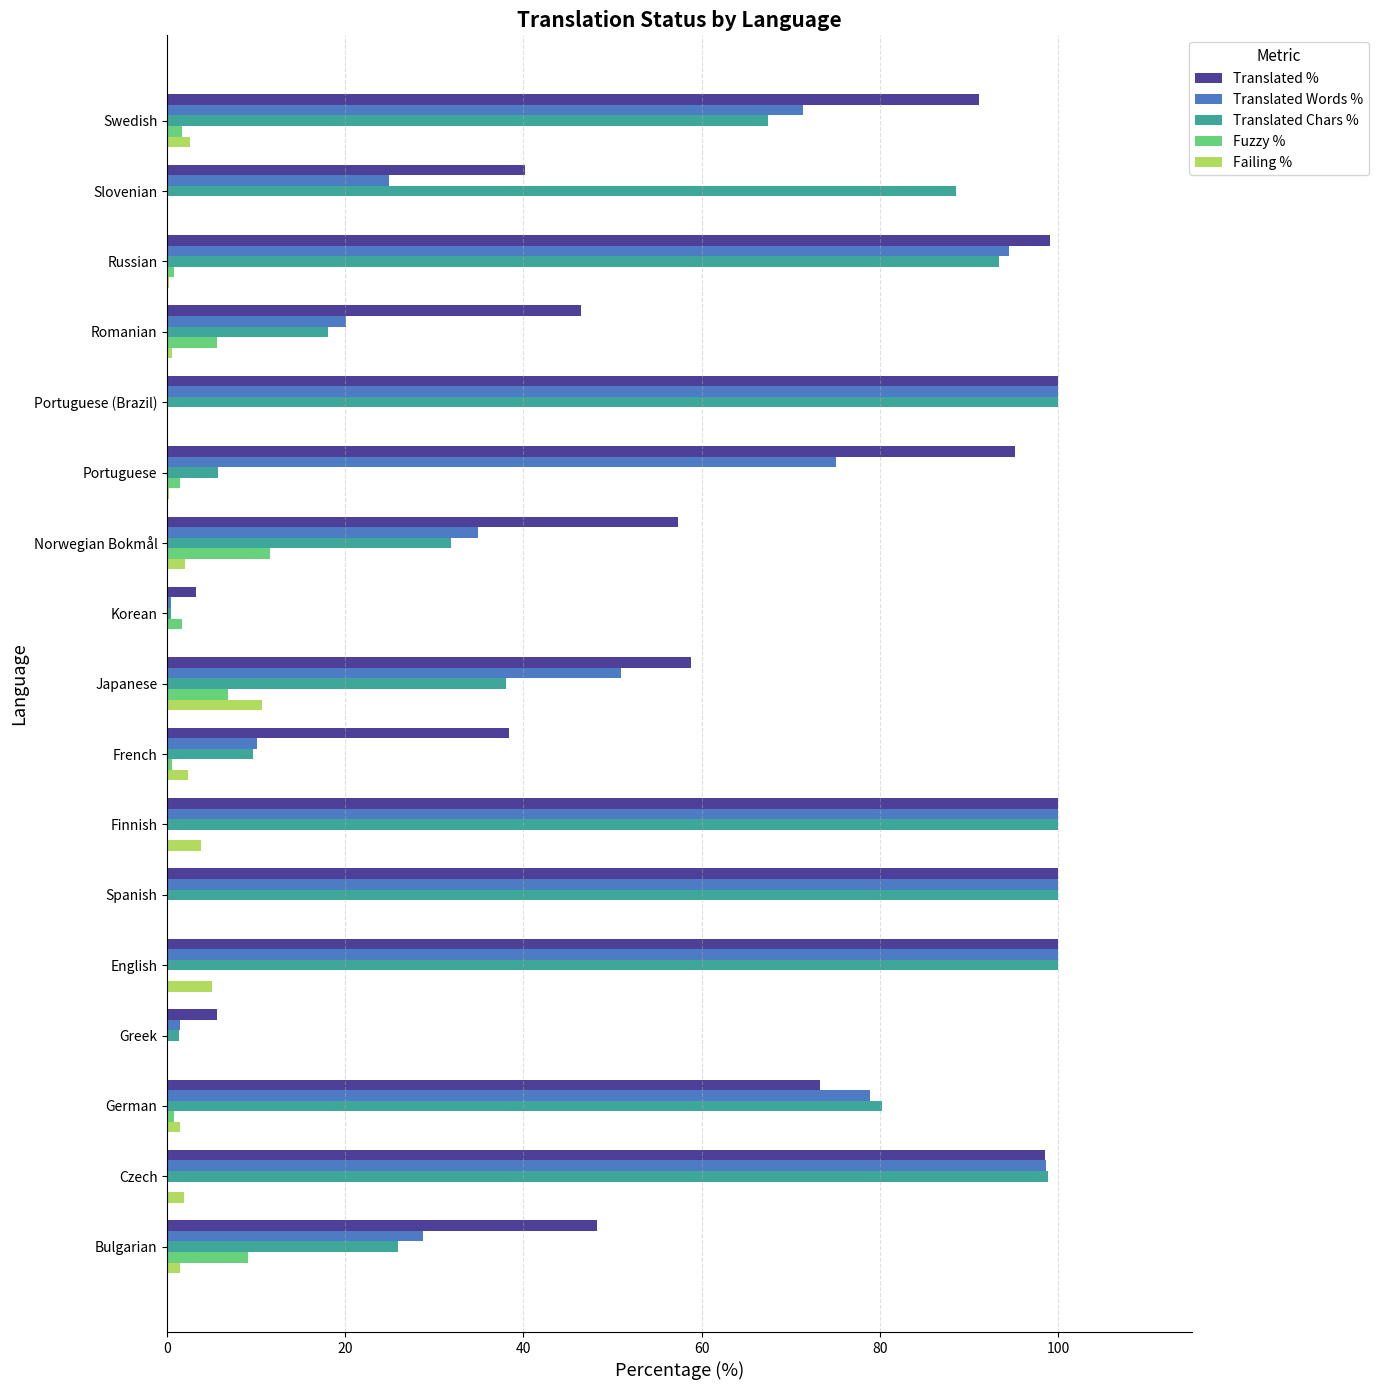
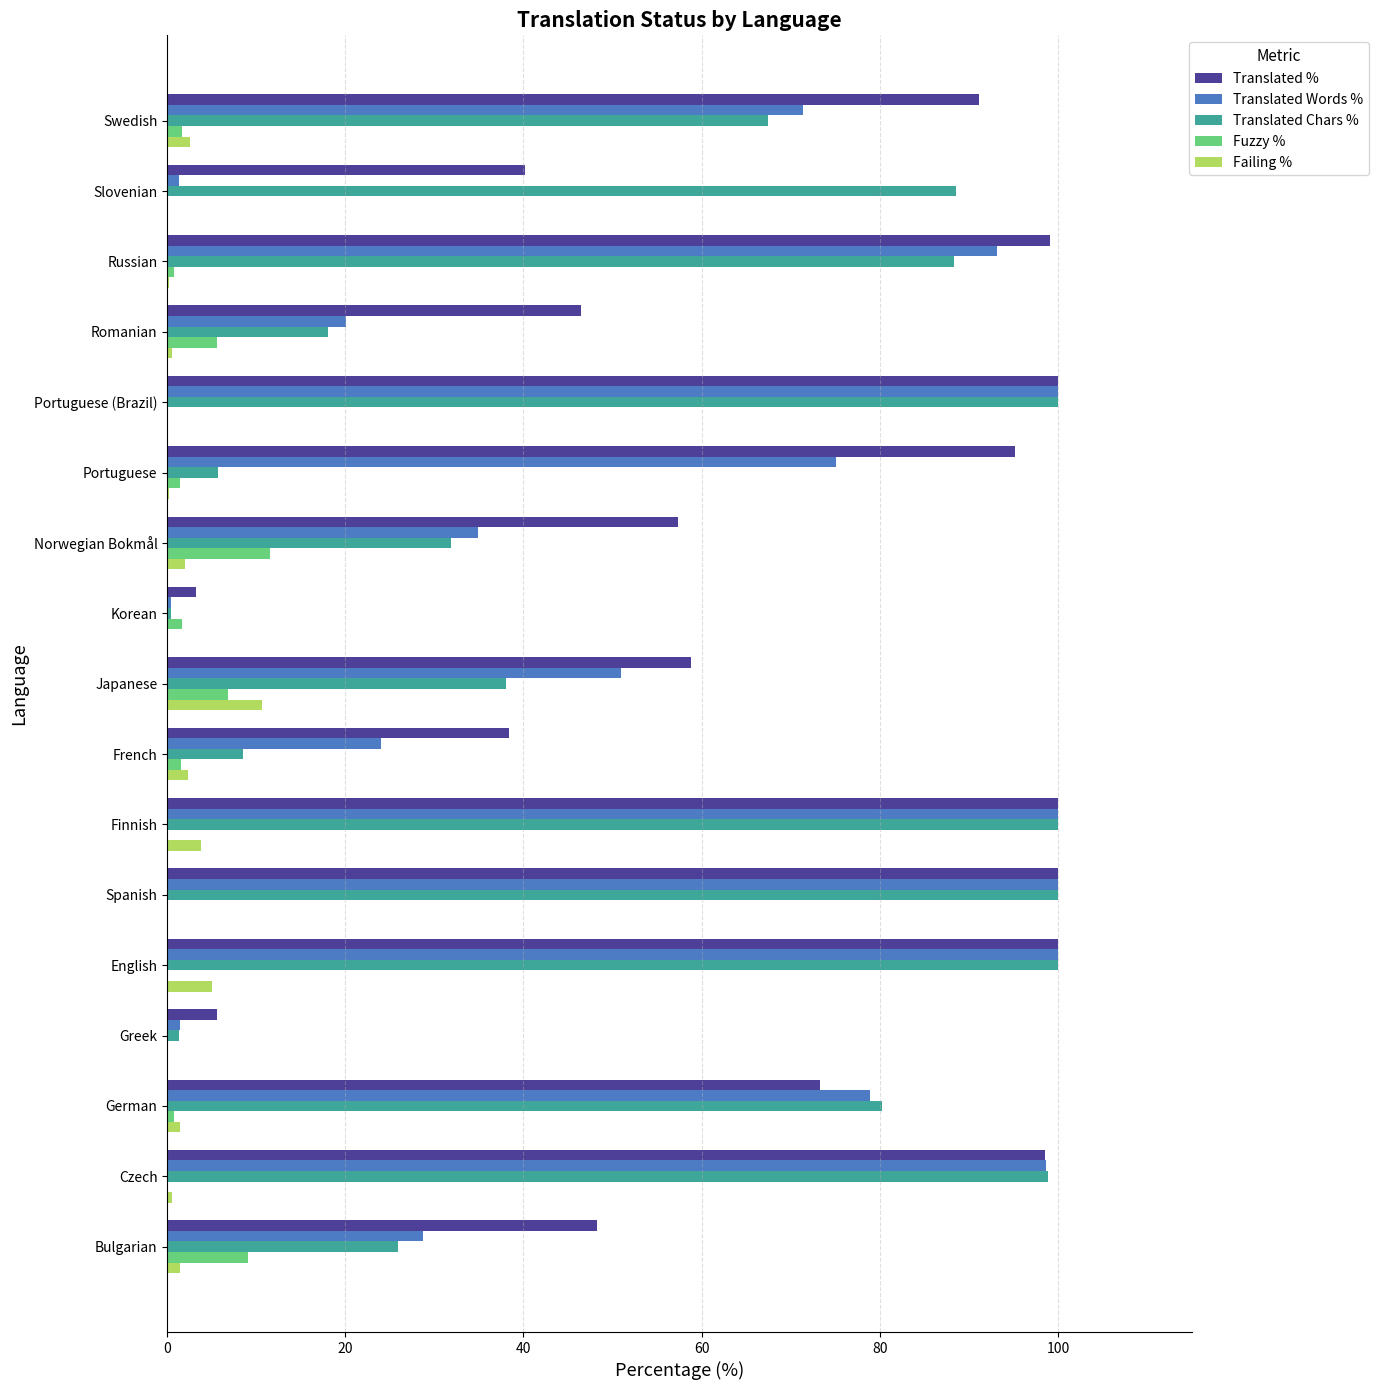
  {
    "Translated %": {
      "Swedish": 91,
      "Slovenian": 40,
      "Russian": 99,
      "Romanian": 46,
      "Portuguese (Brazil)": 100,
      "Portuguese": 95,
      "Norwegian Bokmål": 57,
      "Korean": 3,
      "Japanese": 59,
      "French": 38,
      "Finnish": 100,
      "Spanish": 100,
      "English": 100,
      "Greek": 6,
      "German": 73,
      "Czech": 99,
      "Bulgarian": 48
    },
    "Translated Words %": {
      "Swedish": 71,
-     "Slovenian": 25,
-     "Russian": 95,
+     "Slovenian": 1,
+     "Russian": 93,
      "Romanian": 20,
      "Portuguese (Brazil)": 100,
      "Portuguese": 75,
      "Norwegian Bokmål": 35,
      "Korean": 0,
      "Japanese": 51,
-     "French": 10,
+     "French": 24,
      "Finnish": 100,
      "Spanish": 100,
      "English": 100,
      "Greek": 1,
      "German": 79,
      "Czech": 99,
      "Bulgarian": 29
    },
    "Translated Chars %": {
      "Swedish": 67,
      "Slovenian": 89,
-     "Russian": 93,
+     "Russian": 88,
      "Romanian": 18,
      "Portuguese (Brazil)": 100,
      "Portuguese": 6,
      "Norwegian Bokmål": 32,
      "Korean": 0,
      "Japanese": 38,
-     "French": 10,
+     "French": 9,
      "Finnish": 100,
      "Spanish": 100,
      "English": 100,
      "Greek": 1,
      "German": 80,
      "Czech": 99,
      "Bulgarian": 26
    },
    "Fuzzy %": {
      "Swedish": 2,
      "Slovenian": 0,
      "Russian": 1,
      "Romanian": 6,
      "Portuguese (Brazil)": 0,
      "Portuguese": 1,
      "Norwegian Bokmål": 12,
      "Korean": 2,
      "Japanese": 7,
-     "French": 1,
+     "French": 2,
      "Finnish": 0,
      "Spanish": 0,
      "English": 0,
      "Greek": 0,
      "German": 1,
      "Czech": 0,
      "Bulgarian": 9
    },
    "Failing %": {
      "Swedish": 3,
      "Slovenian": 0,
      "Romanian": 1,
      "Portuguese (Brazil)": 0,
      "Norwegian Bokmål": 2,
      "Korean": 0,
      "Japanese": 11,
      "French": 2,
      "Finnish": 4,
      "Spanish": 0,
      "English": 5,
      "Greek": 0,
      "German": 1,
-     "Czech": 2,
+     "Czech": 1,
      "Bulgarian": 1
    }
  }
